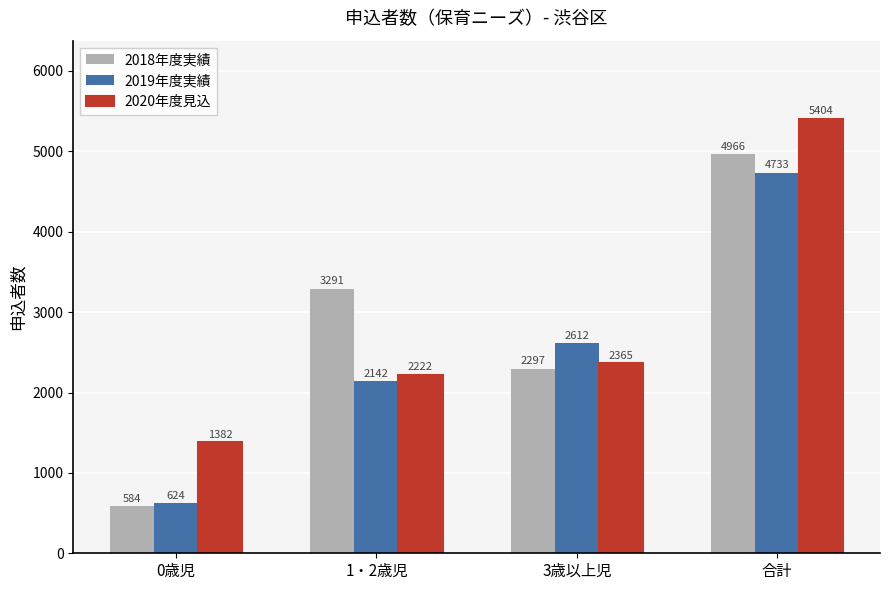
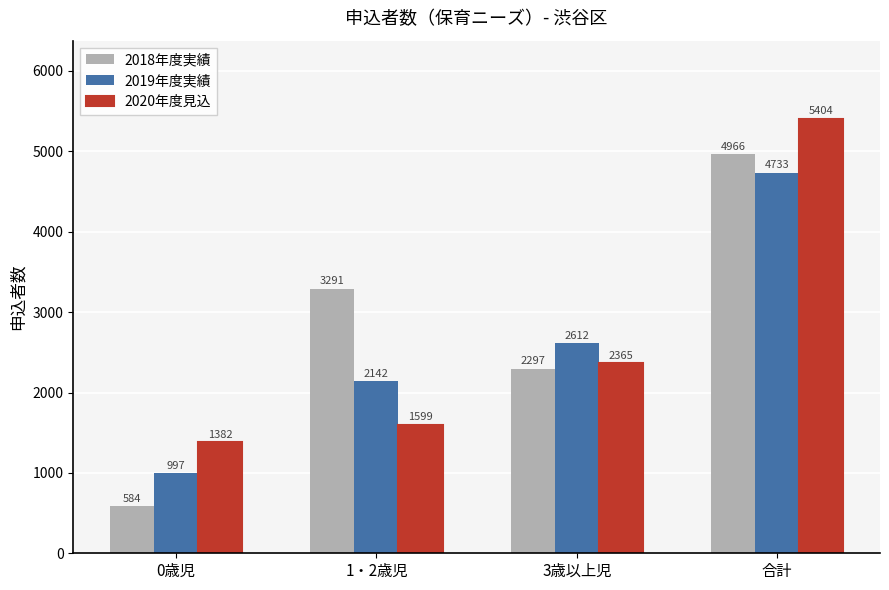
  {
    "2018年度実績": {
      "0歳児": 584,
      "1・2歳児": 3291,
      "3歳以上児": 2297,
      "合計": 4966
    },
    "2019年度実績": {
-     "0歳児": 624,
+     "0歳児": 997,
      "1・2歳児": 2142,
      "3歳以上児": 2612,
      "合計": 4733
    },
    "2020年度見込": {
      "0歳児": 1382,
-     "1・2歳児": 2222,
+     "1・2歳児": 1599,
      "3歳以上児": 2365,
      "合計": 5404
    }
  }
